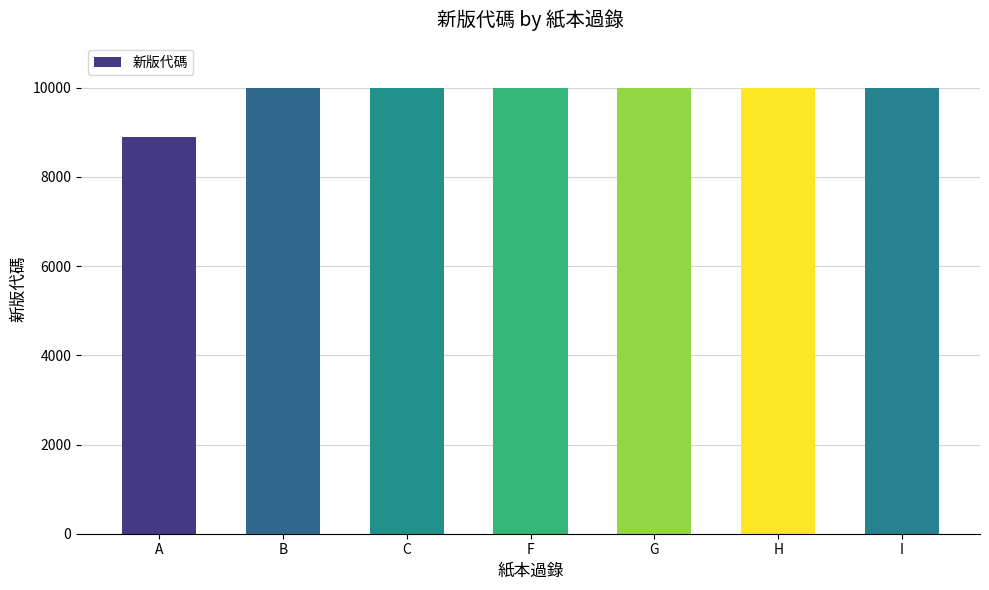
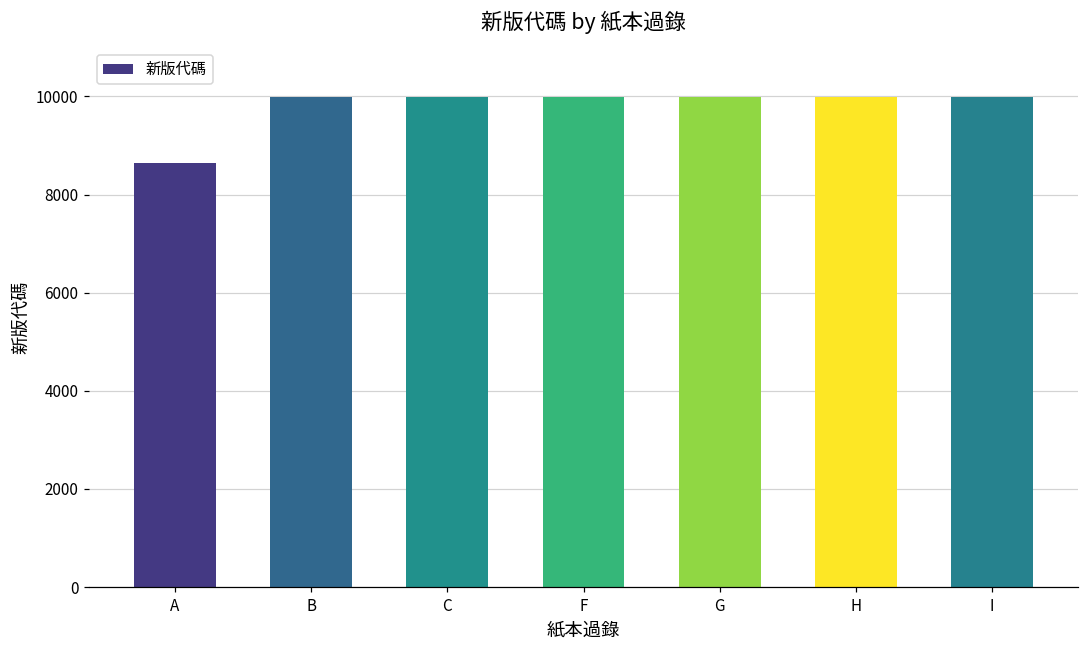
  {
-   "A": 8900,
+   "A": 8600,
    "B": 10000,
    "C": 10000,
    "F": 10000,
    "G": 10000,
    "H": 10000,
    "I": 10000
  }
